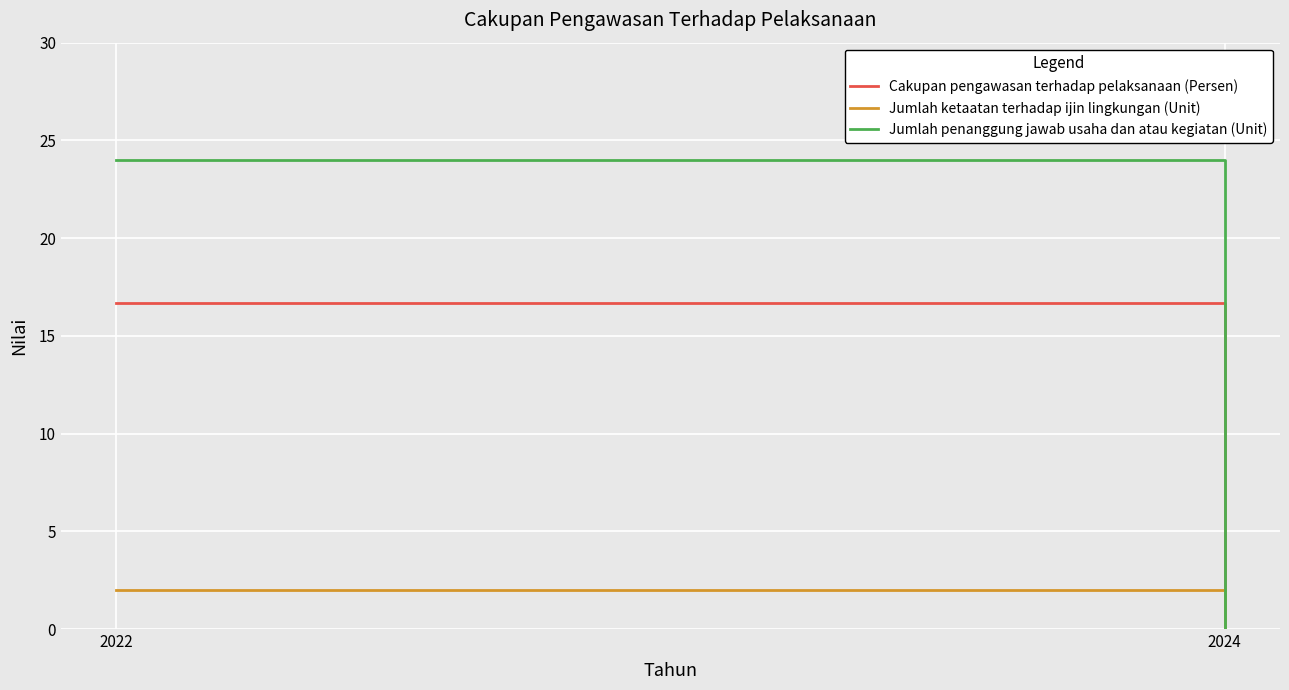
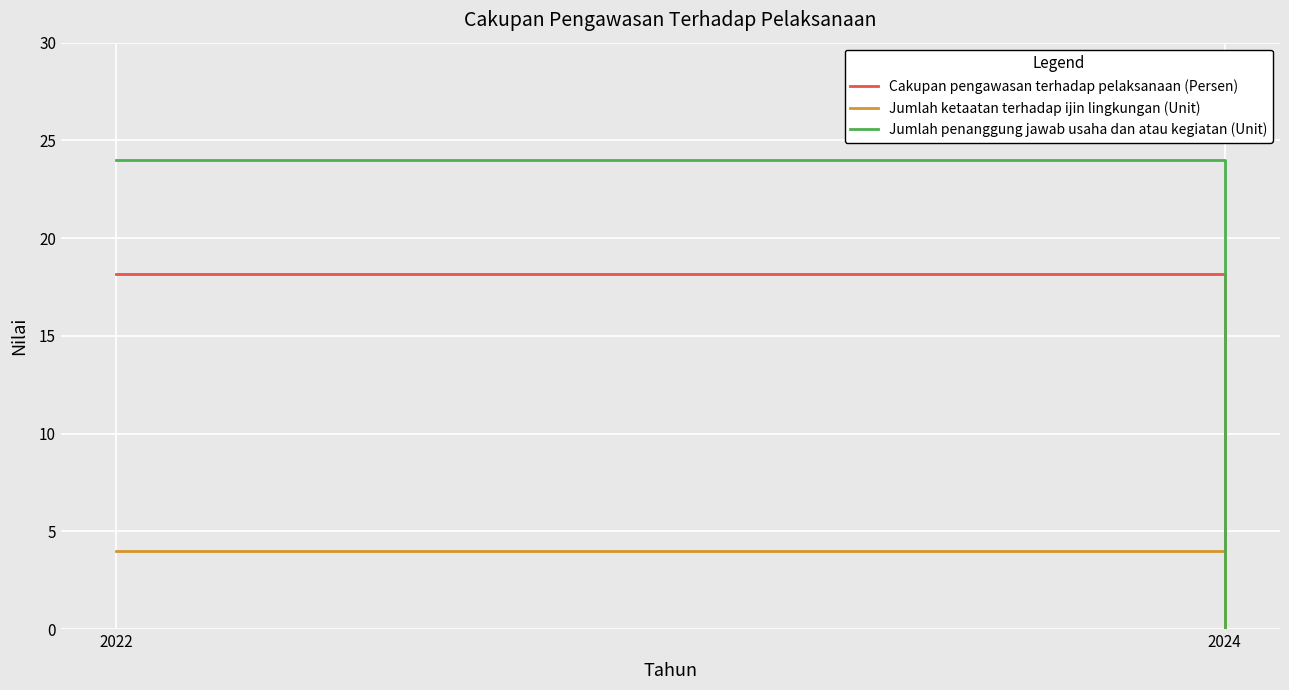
  {
    "Cakupan pengawasan terhadap pelaksanaan (Persen)": {
-     "2022": 16.7
+     "2022": 18.2
    },
    "Jumlah ketaatan terhadap ijin lingkungan (Unit)": {
-     "2022": 2
+     "2022": 4
    },
    "Jumlah penanggung jawab usaha dan atau kegiatan (Unit)": {
      "2022": 24.0
    }
  }
